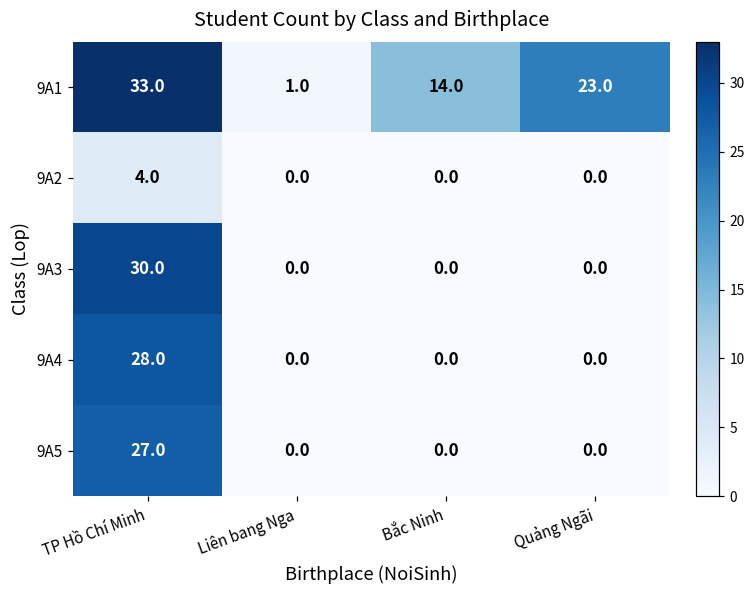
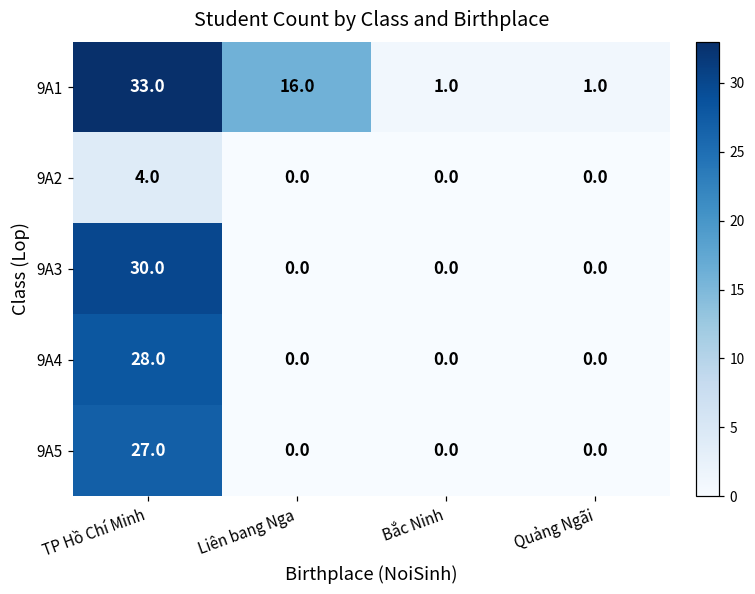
  {
    "9A1": {
      "TP Hồ Chí Minh": 33.0,
-     "Liên bang Nga": 1.0,
-     "Bắc Ninh": 14.0,
-     "Quảng Ngãi": 23.0
+     "Liên bang Nga": 16.0,
+     "Bắc Ninh": 1.0,
+     "Quảng Ngãi": 1.0
    },
    "9A2": {
      "TP Hồ Chí Minh": 4.0,
      "Liên bang Nga": 0.0,
      "Bắc Ninh": 0.0,
      "Quảng Ngãi": 0.0
    },
    "9A3": {
      "TP Hồ Chí Minh": 30.0,
      "Liên bang Nga": 0.0,
      "Bắc Ninh": 0.0,
      "Quảng Ngãi": 0.0
    },
    "9A4": {
      "TP Hồ Chí Minh": 28.0,
      "Liên bang Nga": 0.0,
      "Bắc Ninh": 0.0,
      "Quảng Ngãi": 0.0
    },
    "9A5": {
      "TP Hồ Chí Minh": 27.0,
      "Liên bang Nga": 0.0,
      "Bắc Ninh": 0.0,
      "Quảng Ngãi": 0.0
    }
  }
